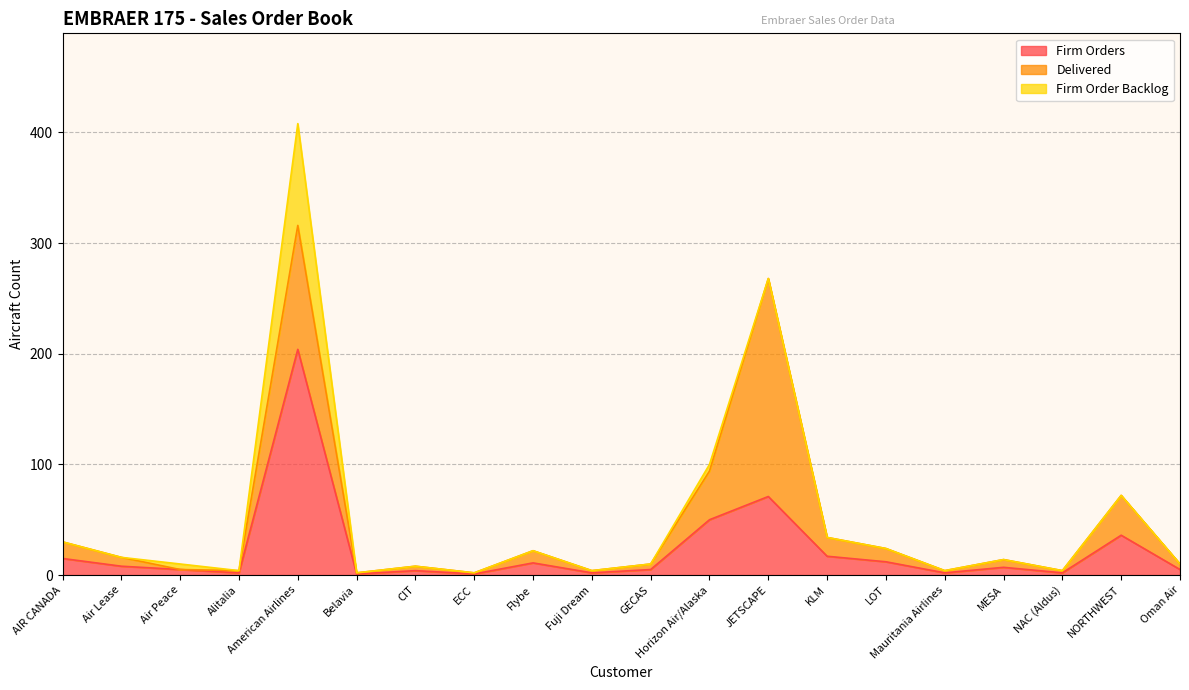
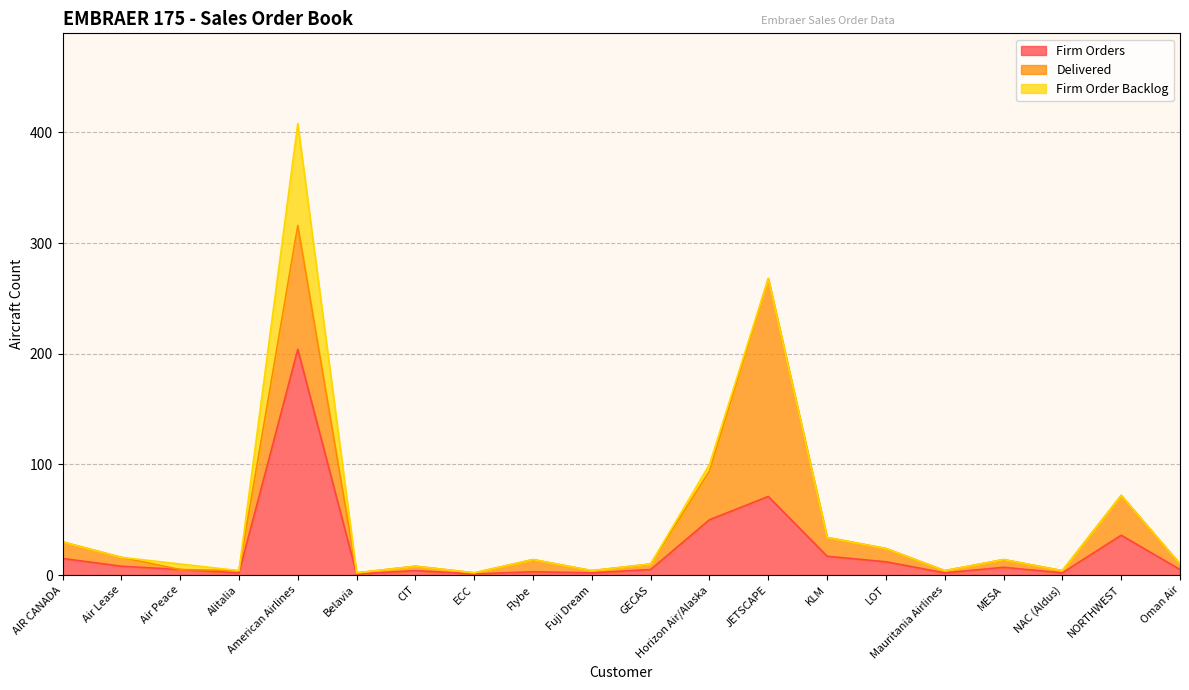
  {
    "Firm Orders": {
      "AIR CANADA": 15,
      "Air Lease": 8,
      "American Airlines": 204,
      "CIT": 4,
-     "Flybe": 11,
+     "Flybe": 3,
      "GECAS": 5,
      "Horizon Air/Alaska": 50,
      "JETSCAPE": 71,
      "KLM": 17,
      "LOT": 12,
      "MESA": 7,
      "NORTHWEST": 36,
      "Oman Air": 5
    },
    "Delivered": {
      "American Airlines": 112,
      "Horizon Air/Alaska": 44
    },
    "Firm Order Backlog": {
      "Air Peace": 5,
      "American Airlines": 92,
      "Horizon Air/Alaska": 6
    }
  }
